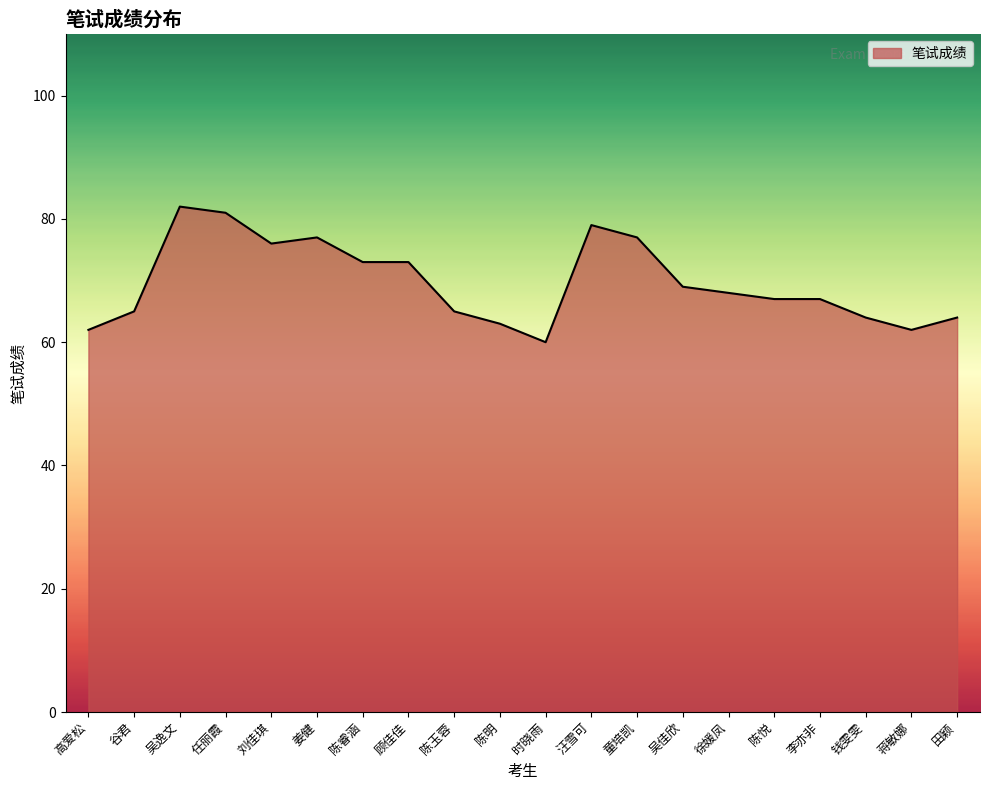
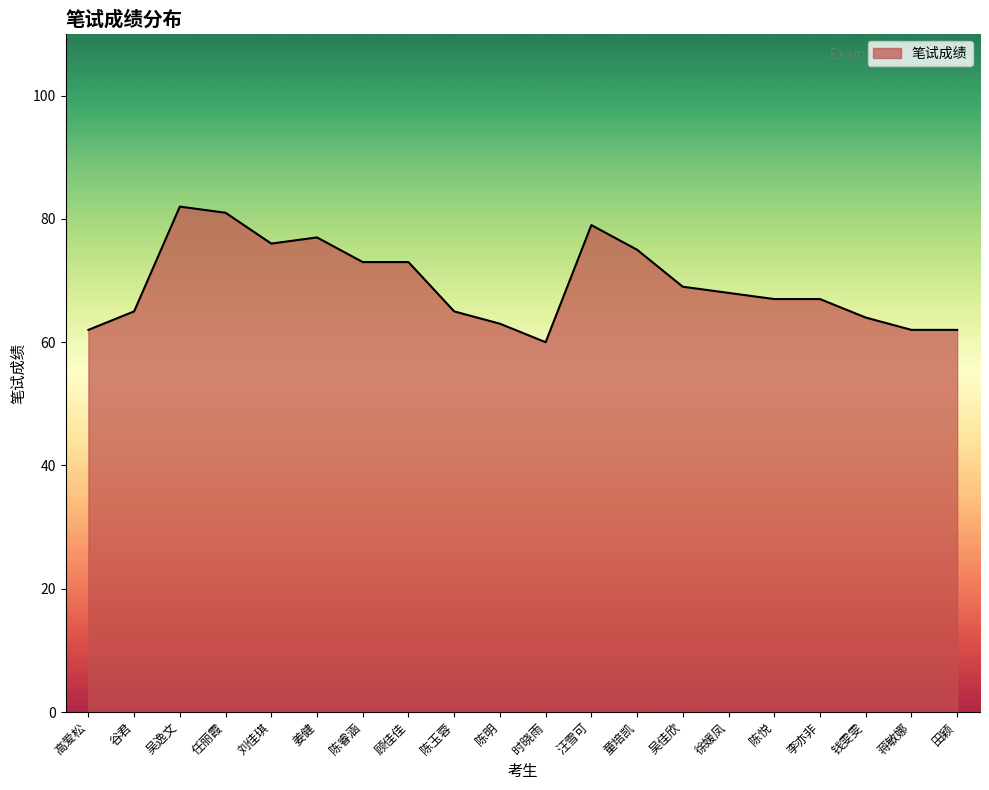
  {
    "高爱松": 62,
    "谷君": 65,
    "吴逸文": 82,
    "任丽霞": 81,
    "刘佳琪": 76,
    "姜健": 77,
    "陈睿涵": 73,
    "顾佳佳": 73,
    "陈玉蓉": 65,
    "陈明": 63,
    "时晓雨": 60,
    "汪雪可": 79,
-   "童培凯": 77,
+   "童培凯": 75,
    "吴佳欣": 69,
    "徐媛凤": 68,
    "陈悦": 67,
    "李亦非": 67,
    "钱雯雯": 64,
    "蒋敏娜": 62,
-   "田颖": 64
+   "田颖": 62
  }
